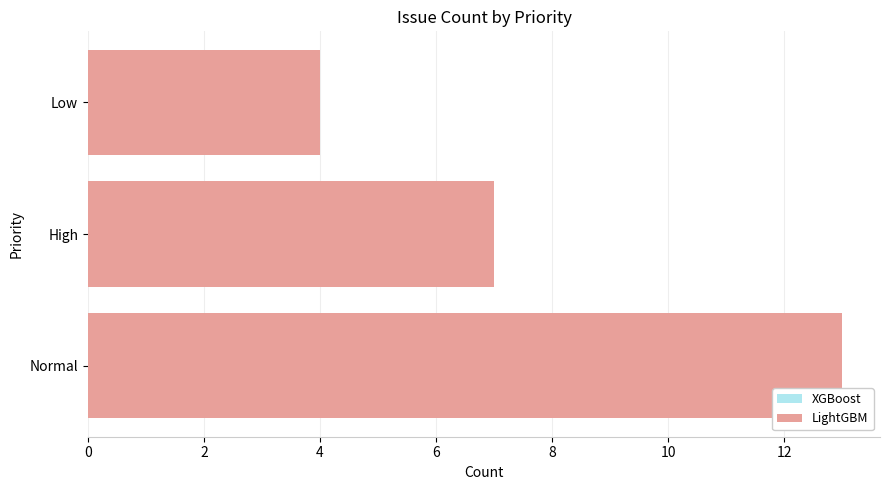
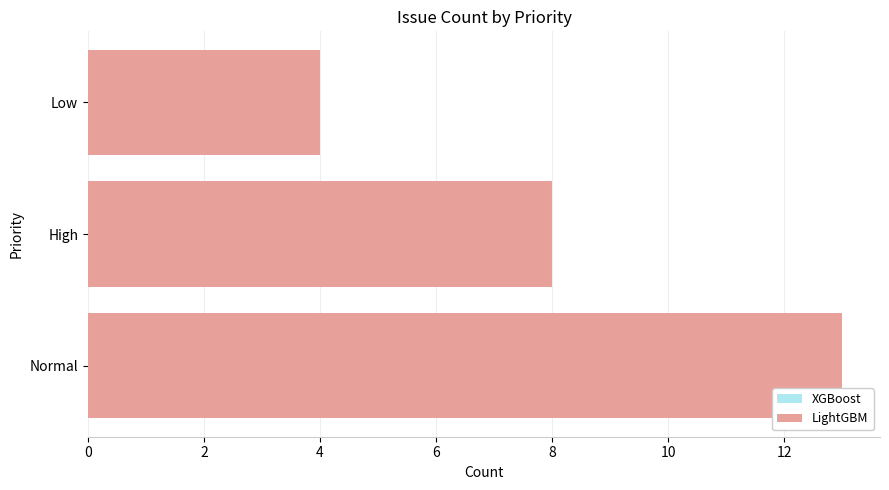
  {
    "Low": 4,
-   "High": 7,
+   "High": 8,
    "Normal": 13
  }
